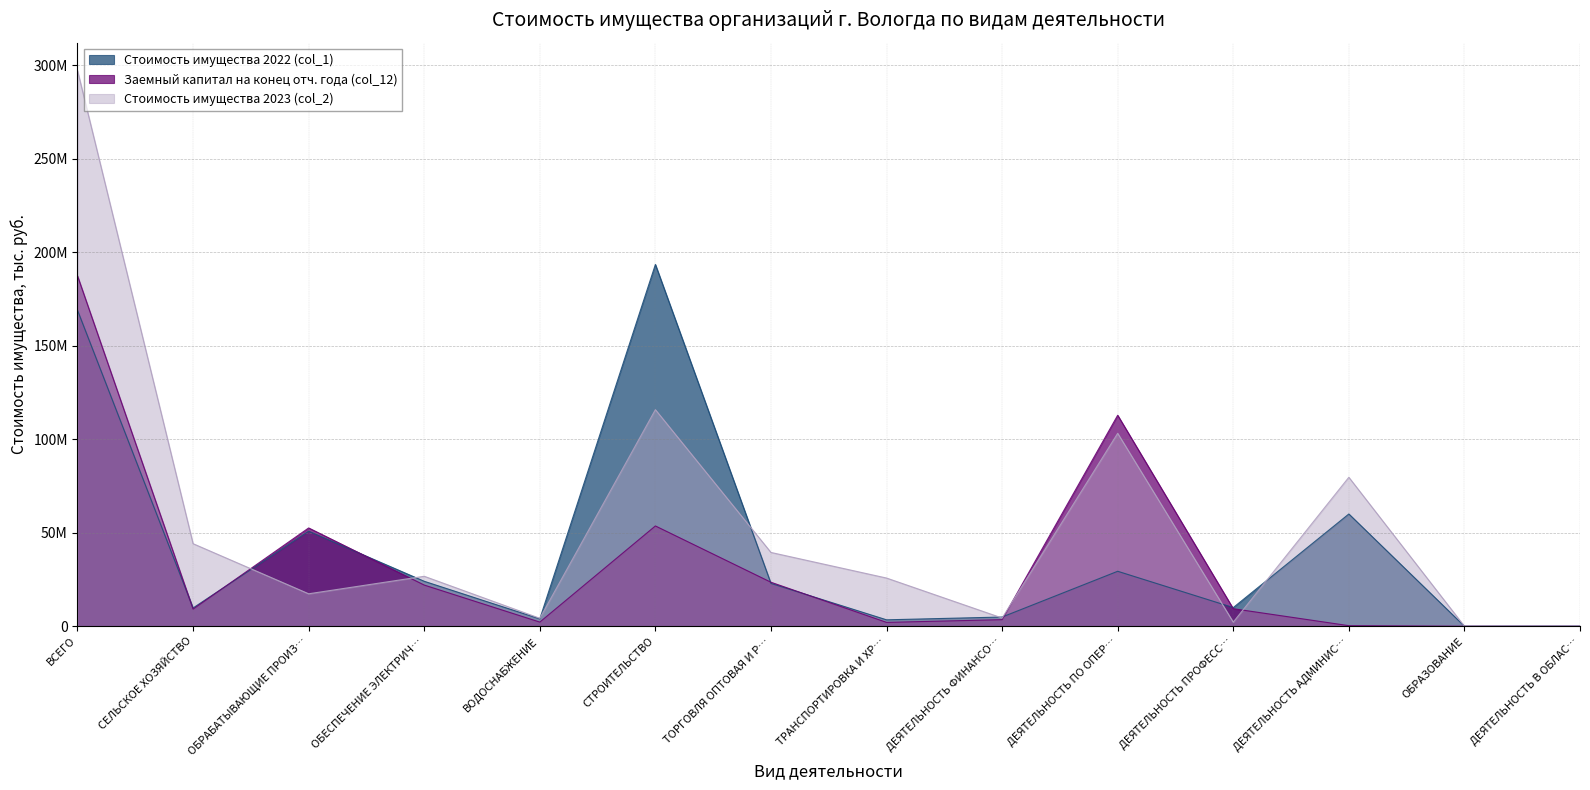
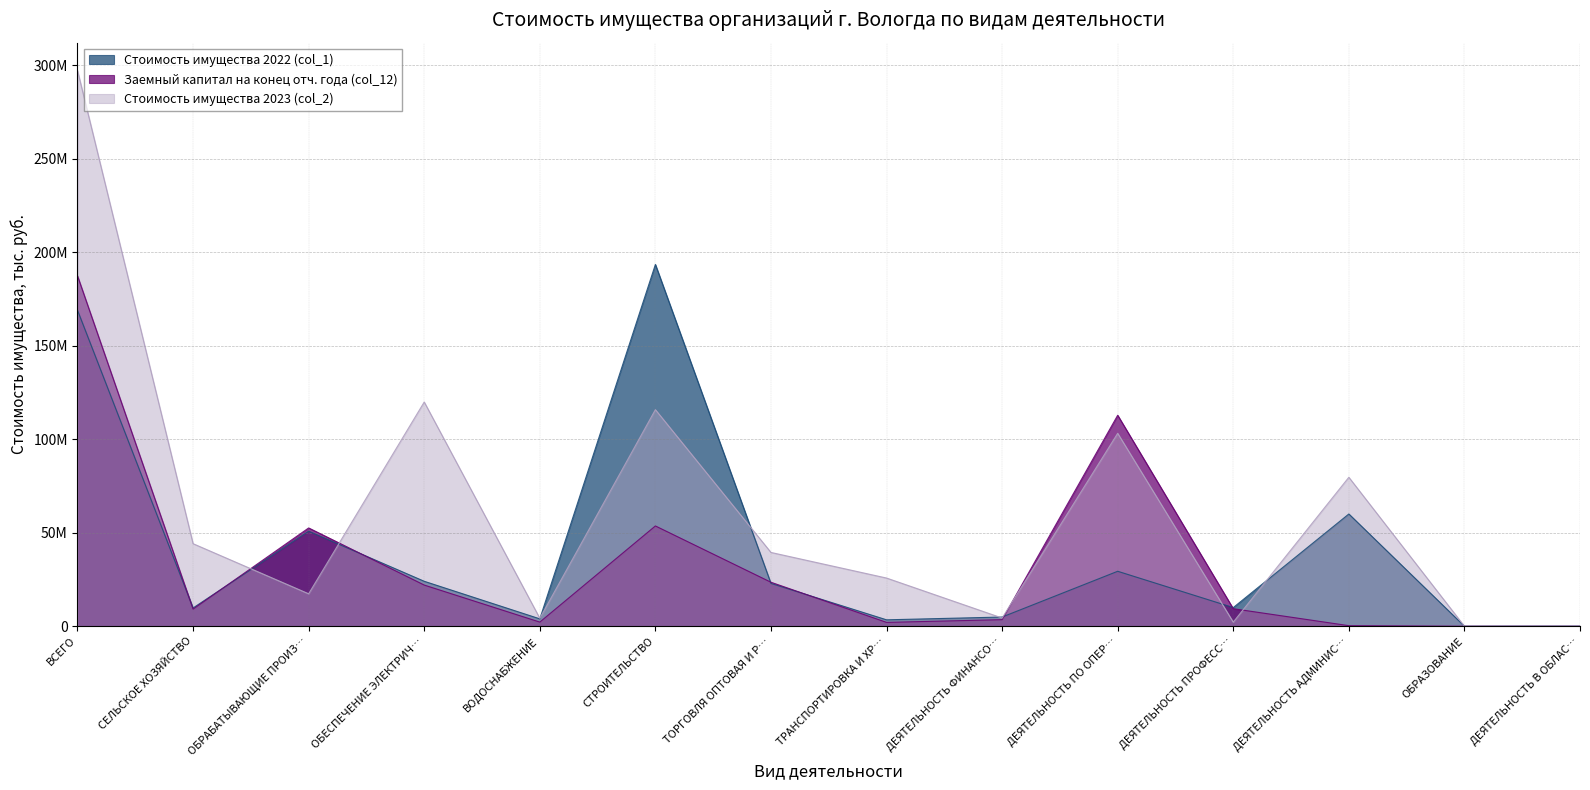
  {
    "Стоимость имущества 2022 (col_1)": {
      "ВСЕГО": 169000000,
      "ОБРАБАТЫВАЮЩИЕ ПРОИЗ…": 51000000,
      "ОБЕСПЕЧЕНИЕ ЭЛЕКТРИЧ…": 24000000,
      "СТРОИТЕЛЬСТВО": 193000000,
      "ТРАНСПОРТИРОВКА И ХР…": 3000000,
      "ДЕЯТЕЛЬНОСТЬ ПО ОПЕР…": 29000000,
      "ДЕЯТЕЛЬНОСТЬ АДМИНИС…": 60000000
    },
    "Заемный капитал на конец отч. года (col_12)": {
      "ВСЕГО": 187000000,
      "ОБРАБАТЫВАЮЩИЕ ПРОИЗ…": 53000000,
      "ОБЕСПЕЧЕНИЕ ЭЛЕКТРИЧ…": 22000000,
      "ВОДОСНАБЖЕНИЕ": 2000000,
      "СТРОИТЕЛЬСТВО": 54000000,
      "ТРАНСПОРТИРОВКА И ХР…": 2000000,
      "ДЕЯТЕЛЬНОСТЬ ПО ОПЕР…": 113000000,
      "ДЕЯТЕЛЬНОСТЬ АДМИНИС…": 0
    },
    "Стоимость имущества 2023 (col_2)": {
      "ВСЕГО": 297000000,
      "СЕЛЬСКОЕ ХОЗЯЙСТВО": 44000000,
      "ОБРАБАТЫВАЮЩИЕ ПРОИЗ…": 17000000,
-     "ОБЕСПЕЧЕНИЕ ЭЛЕКТРИЧ…": 27000000,
+     "ОБЕСПЕЧЕНИЕ ЭЛЕКТРИЧ…": 120000000,
      "СТРОИТЕЛЬСТВО": 116000000,
      "ТОРГОВЛЯ ОПТОВАЯ И Р…": 39000000,
      "ТРАНСПОРТИРОВКА И ХР…": 26000000,
      "ДЕЯТЕЛЬНОСТЬ ПО ОПЕР…": 103000000,
      "ДЕЯТЕЛЬНОСТЬ ПРОФЕСС…": 2000000,
      "ДЕЯТЕЛЬНОСТЬ АДМИНИС…": 80000000
    }
  }
